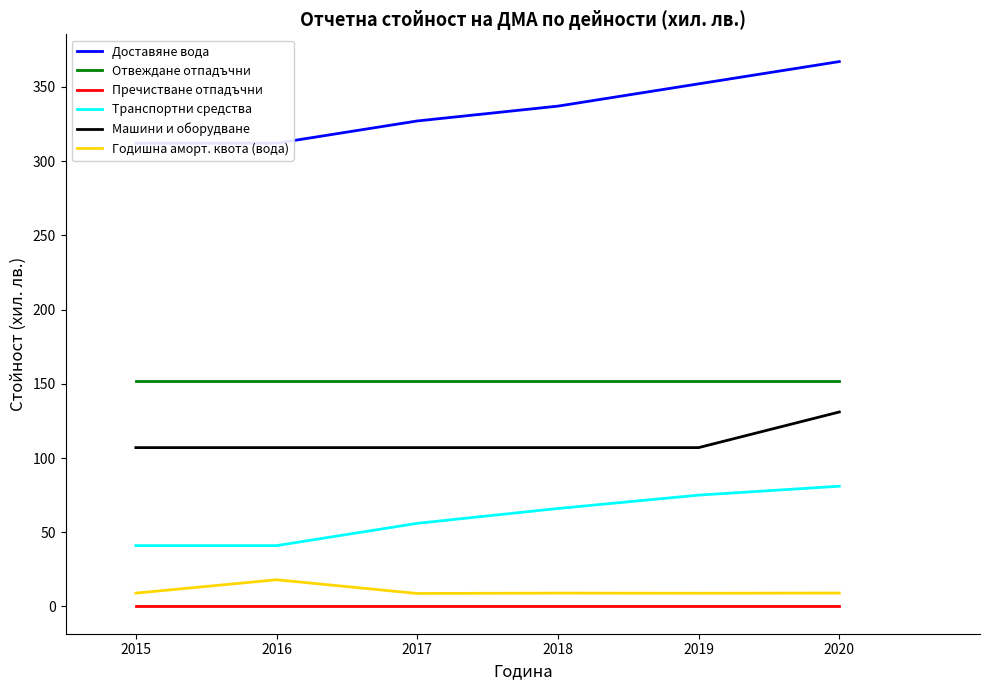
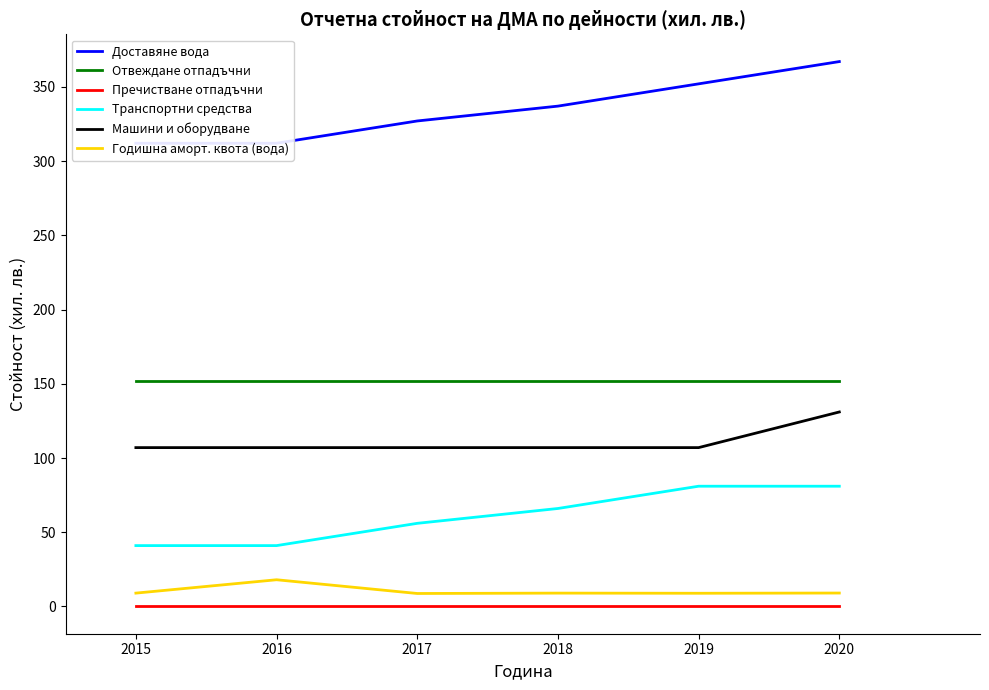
  {
    "Доставяне вода": {
      "2017": 327,
      "2018": 337,
      "2019": 352,
      "2020": 367
    },
    "Отвеждане отпадъчни": {
      "2015": 152,
      "2016": 152,
      "2017": 152,
      "2018": 152,
      "2019": 152,
      "2020": 152
    },
    "Пречистване отпадъчни": {
      "2015": 0,
      "2016": 0,
      "2017": 0,
      "2018": 0,
      "2019": 0,
      "2020": 0
    },
    "Транспортни средства": {
      "2015": 41,
      "2016": 41,
      "2017": 56,
      "2018": 66,
-     "2019": 75,
+     "2019": 81,
      "2020": 81
    },
    "Машини и оборудване": {
      "2015": 107,
      "2016": 107,
      "2017": 107,
      "2018": 107,
      "2019": 107,
      "2020": 131
    },
    "Годишна аморт. квота (вода)": {
      "2015": 9,
      "2016": 18,
      "2017": 9,
      "2018": 9,
      "2019": 9,
      "2020": 9
    }
  }
